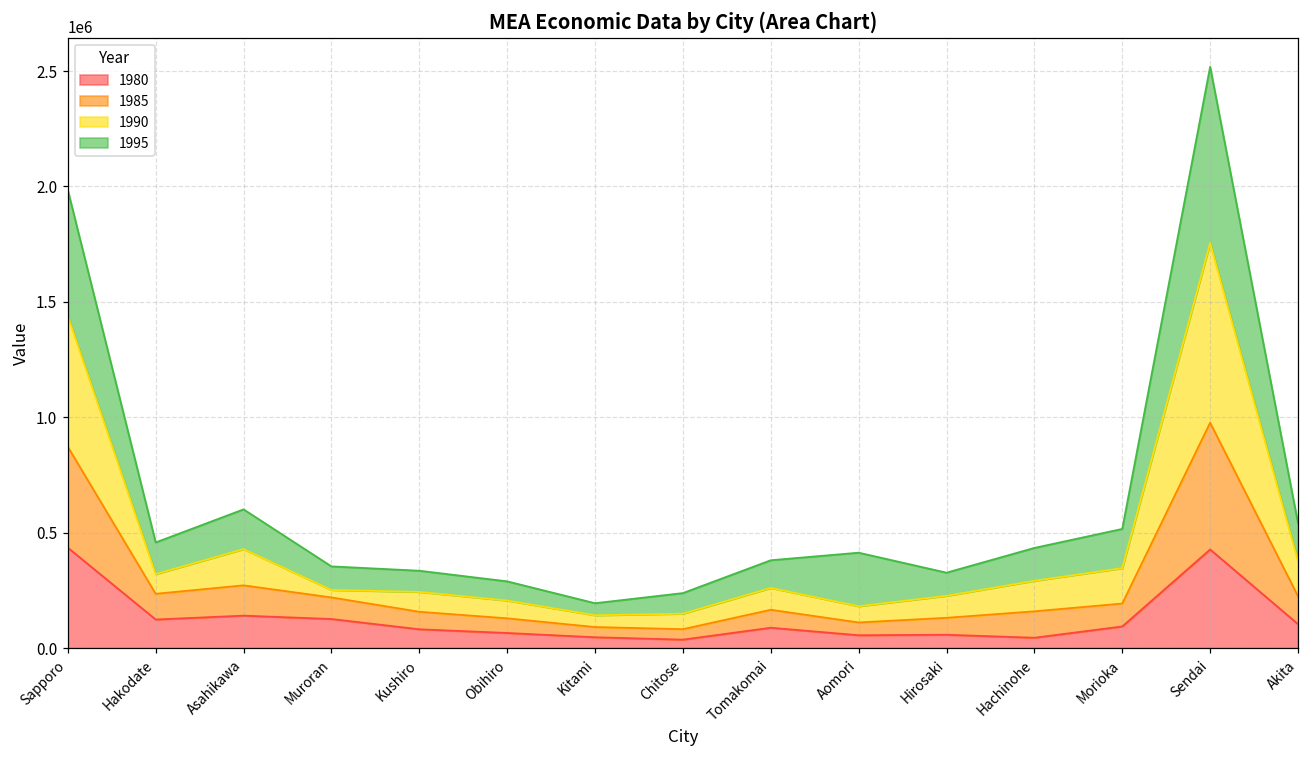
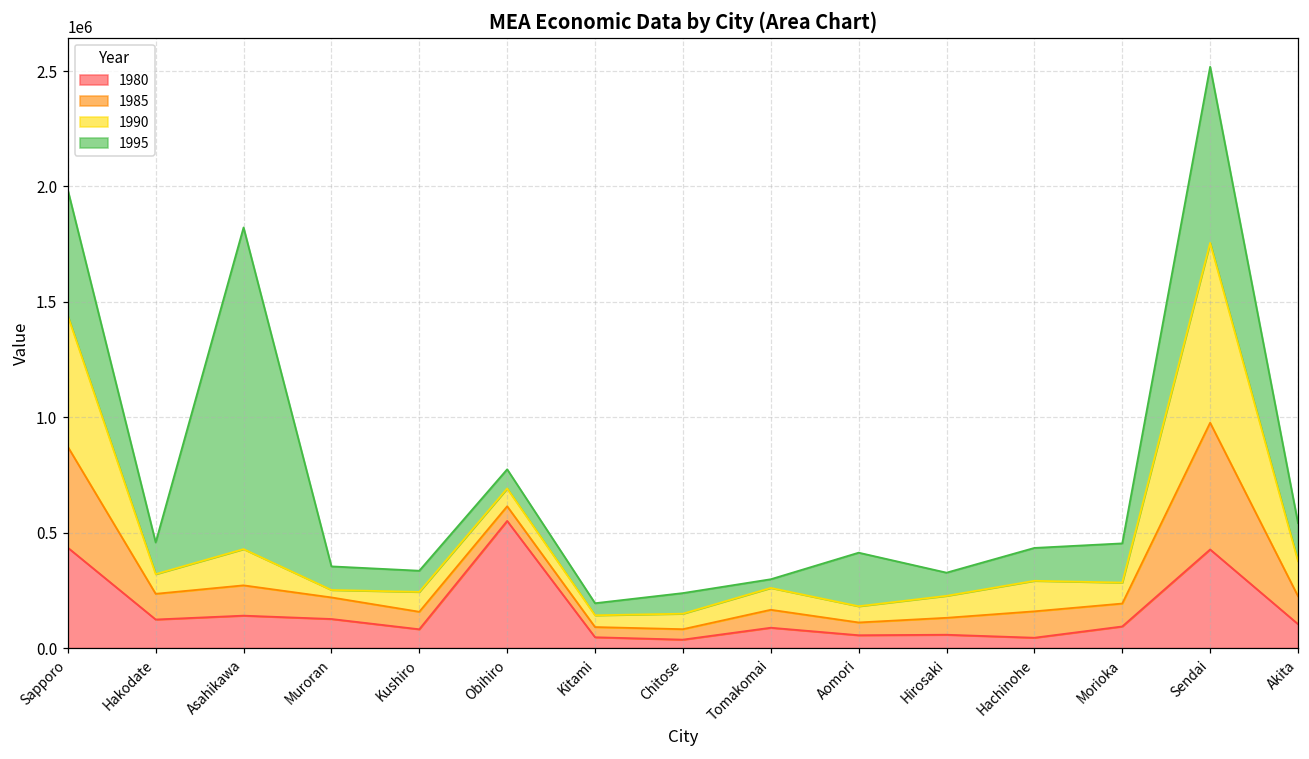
  {
    "1980": {
      "Sapporo": 430000,
      "Hakodate": 120000,
      "Asahikawa": 140000,
      "Muroran": 130000,
      "Kushiro": 80000,
-     "Obihiro": 70000,
+     "Obihiro": 550000,
      "Kitami": 50000,
      "Chitose": 40000,
      "Tomakomai": 90000,
      "Aomori": 60000,
      "Hirosaki": 60000,
      "Hachinohe": 40000,
      "Morioka": 90000,
      "Sendai": 430000,
      "Akita": 100000
    },
    "1985": {
      "Sapporo": 440000,
      "Hakodate": 110000,
      "Asahikawa": 130000,
      "Muroran": 90000,
      "Kushiro": 80000,
      "Obihiro": 60000,
      "Kitami": 40000,
      "Chitose": 50000,
      "Tomakomai": 80000,
      "Aomori": 60000,
      "Hirosaki": 70000,
      "Hachinohe": 110000,
      "Morioka": 100000,
      "Sendai": 550000,
      "Akita": 120000
    },
    "1990": {
      "Sapporo": 570000,
      "Hakodate": 90000,
      "Asahikawa": 160000,
      "Muroran": 30000,
      "Kushiro": 90000,
      "Obihiro": 80000,
      "Kitami": 50000,
      "Chitose": 70000,
      "Tomakomai": 90000,
      "Aomori": 70000,
      "Hirosaki": 100000,
      "Hachinohe": 130000,
-     "Morioka": 150000,
+     "Morioka": 90000,
      "Sendai": 780000,
      "Akita": 150000
    },
    "1995": {
      "Sapporo": 550000,
      "Hakodate": 140000,
-     "Asahikawa": 170000,
+     "Asahikawa": 1390000,
      "Muroran": 100000,
      "Kushiro": 90000,
      "Obihiro": 80000,
      "Kitami": 50000,
      "Chitose": 90000,
-     "Tomakomai": 120000,
+     "Tomakomai": 40000,
      "Aomori": 230000,
      "Hirosaki": 100000,
      "Hachinohe": 140000,
      "Morioka": 170000,
      "Sendai": 760000,
      "Akita": 160000
    }
  }
